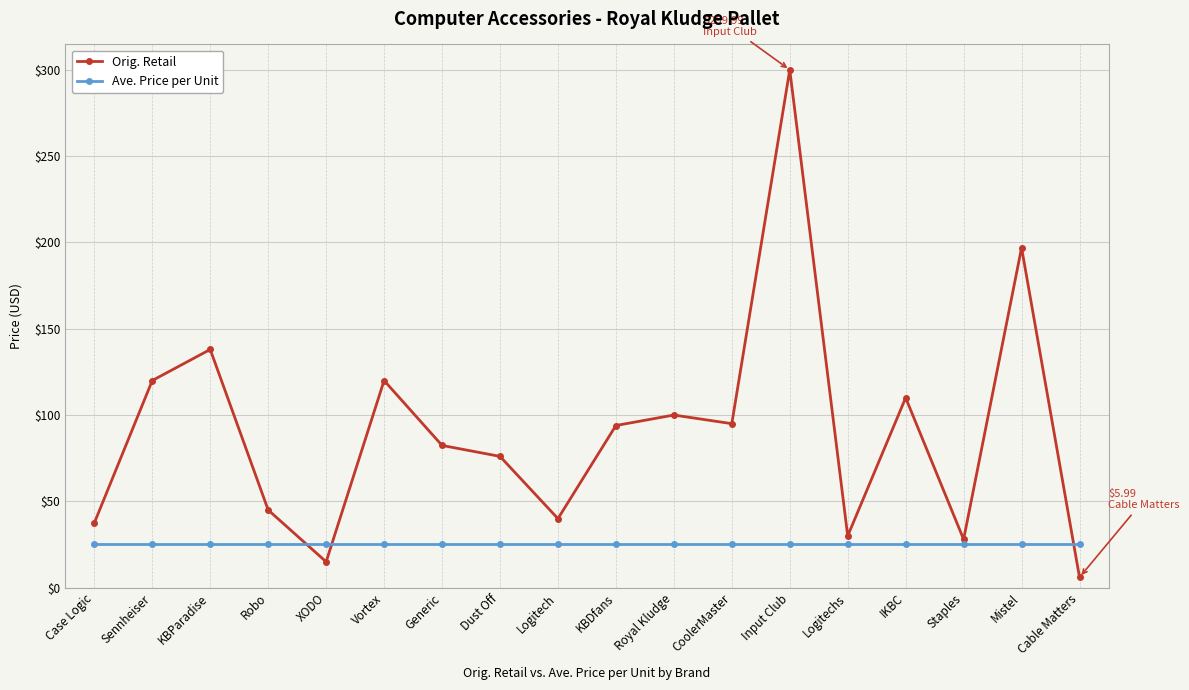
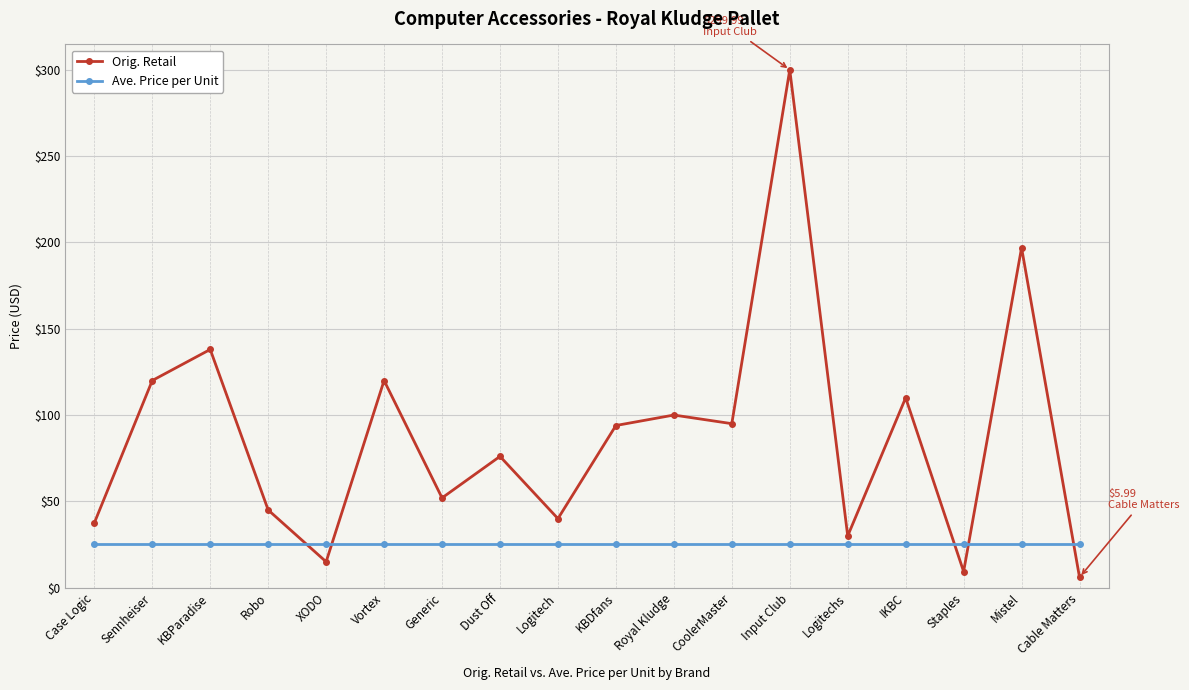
  {
    "Orig. Retail": {
      "Case Logic": "$37",
      "Sennheiser": "$120",
      "KBParadise": "$138",
      "Robo": "$45",
      "XODO": "$15",
      "Vortex": "$120",
-     "Generic": "$82",
+     "Generic": "$52",
      "Dust Off": "$76",
      "Logitech": "$40",
      "KBDfans": "$94",
      "Royal Kludge": "$100",
      "CoolerMaster": "$95",
      "Logitechs": "$30",
      "IKBC": "$110",
-     "Staples": "$28",
+     "Staples": "$9",
      "Mistel": "$197"
    },
    "Ave. Price per Unit": {
      "Case Logic": "$26",
      "Sennheiser": "$26",
      "KBParadise": "$26",
      "Robo": "$26",
      "XODO": "$26",
      "Vortex": "$26",
      "Generic": "$26",
      "Dust Off": "$26",
      "Logitech": "$26",
      "KBDfans": "$26",
      "Royal Kludge": "$26",
      "CoolerMaster": "$26",
      "Input Club": "$26",
      "Logitechs": "$26",
      "IKBC": "$26",
      "Staples": "$26",
      "Mistel": "$26"
    }
  }
